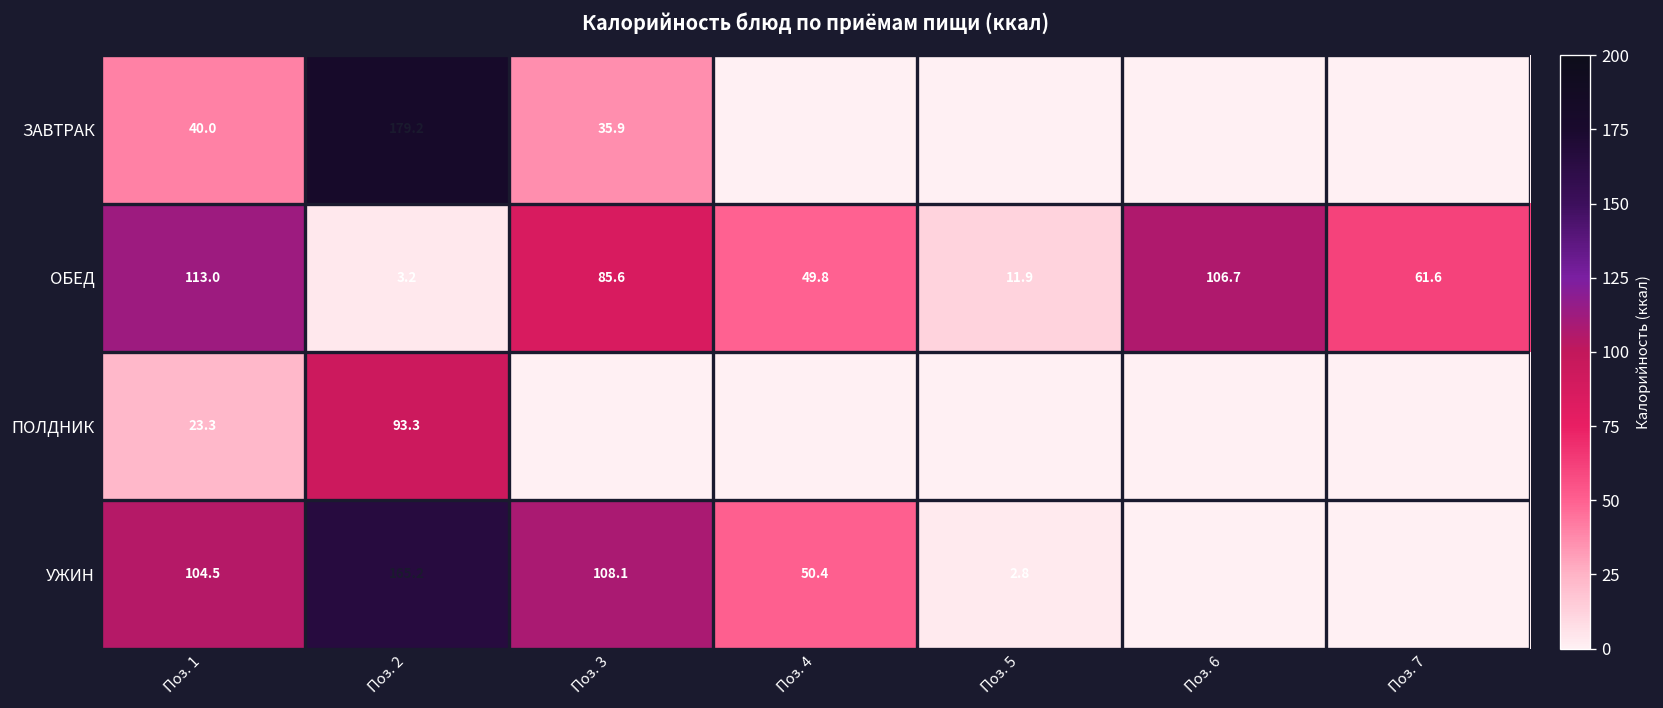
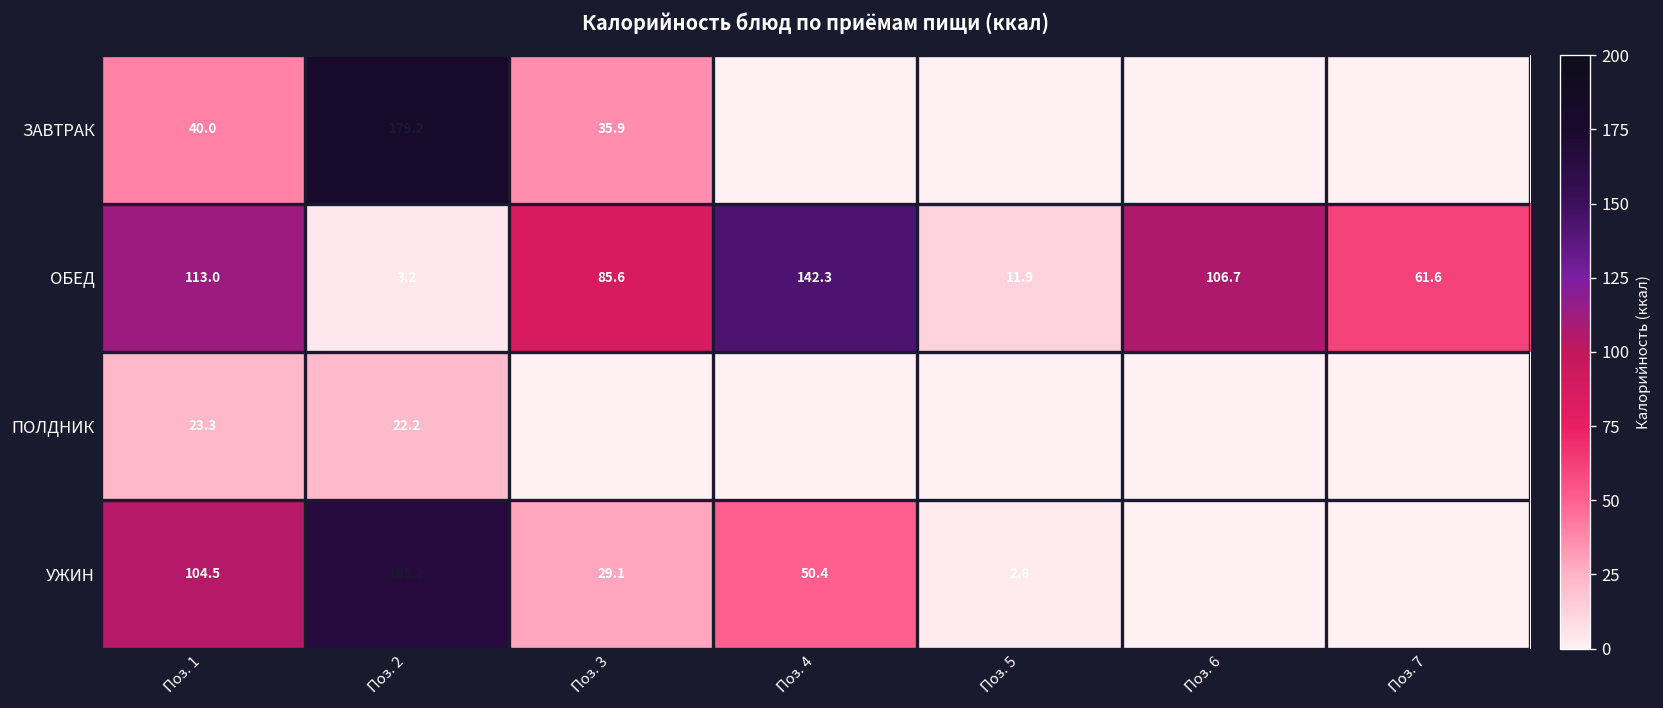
  {
    "ЗАВТРАК": {
      "Поз. 1": 40.0,
      "Поз. 3": 35.9
    },
    "ОБЕД": {
      "Поз. 1": 113.0,
      "Поз. 3": 85.6,
-     "Поз. 4": 49.8,
+     "Поз. 4": 142.3,
      "Поз. 6": 106.7,
      "Поз. 7": 61.6
    },
    "ПОЛДНИК": {
      "Поз. 1": 23.3,
-     "Поз. 2": 93.3
+     "Поз. 2": 22.2
    },
    "УЖИН": {
      "Поз. 1": 104.5,
-     "Поз. 3": 108.1,
+     "Поз. 3": 29.1,
      "Поз. 4": 50.4
    }
  }
